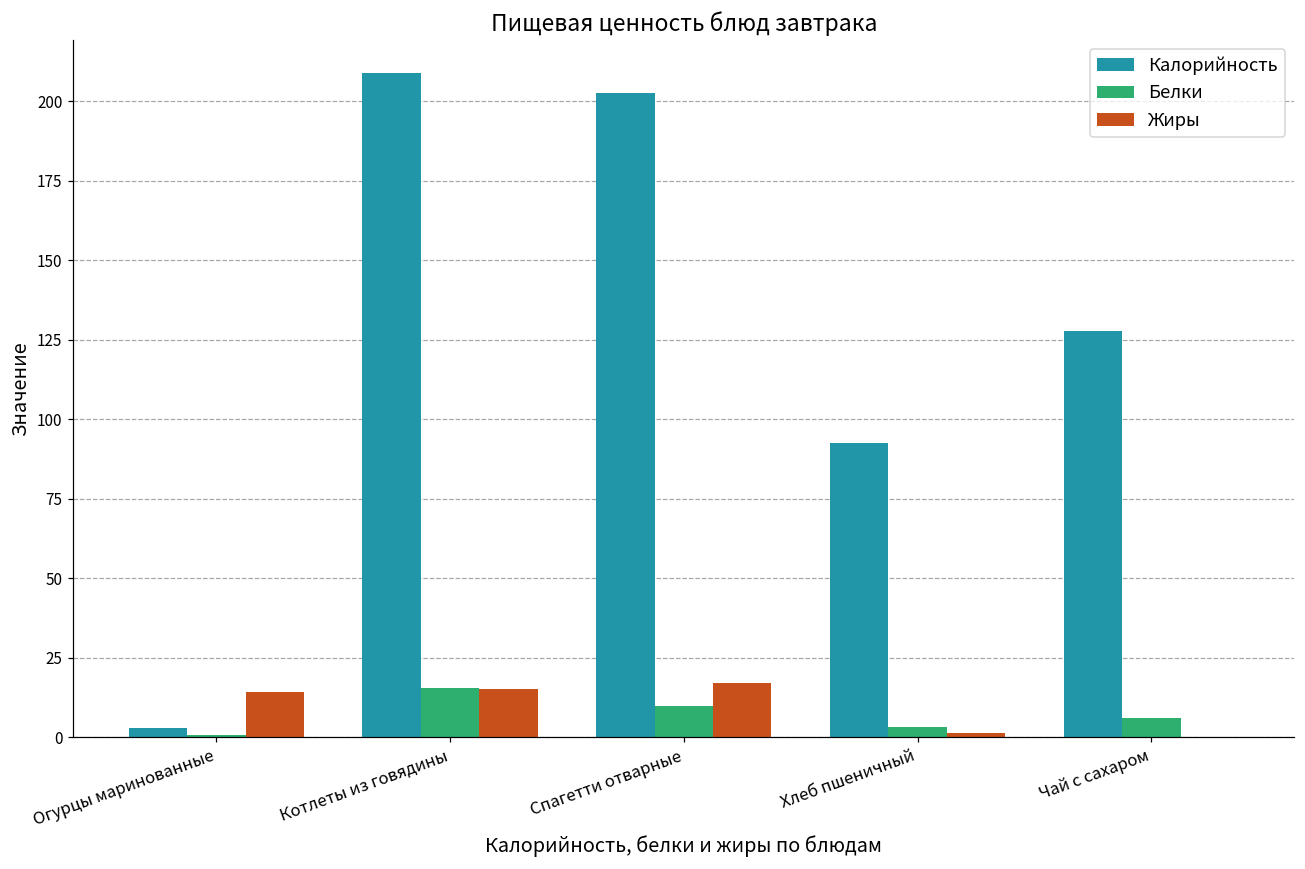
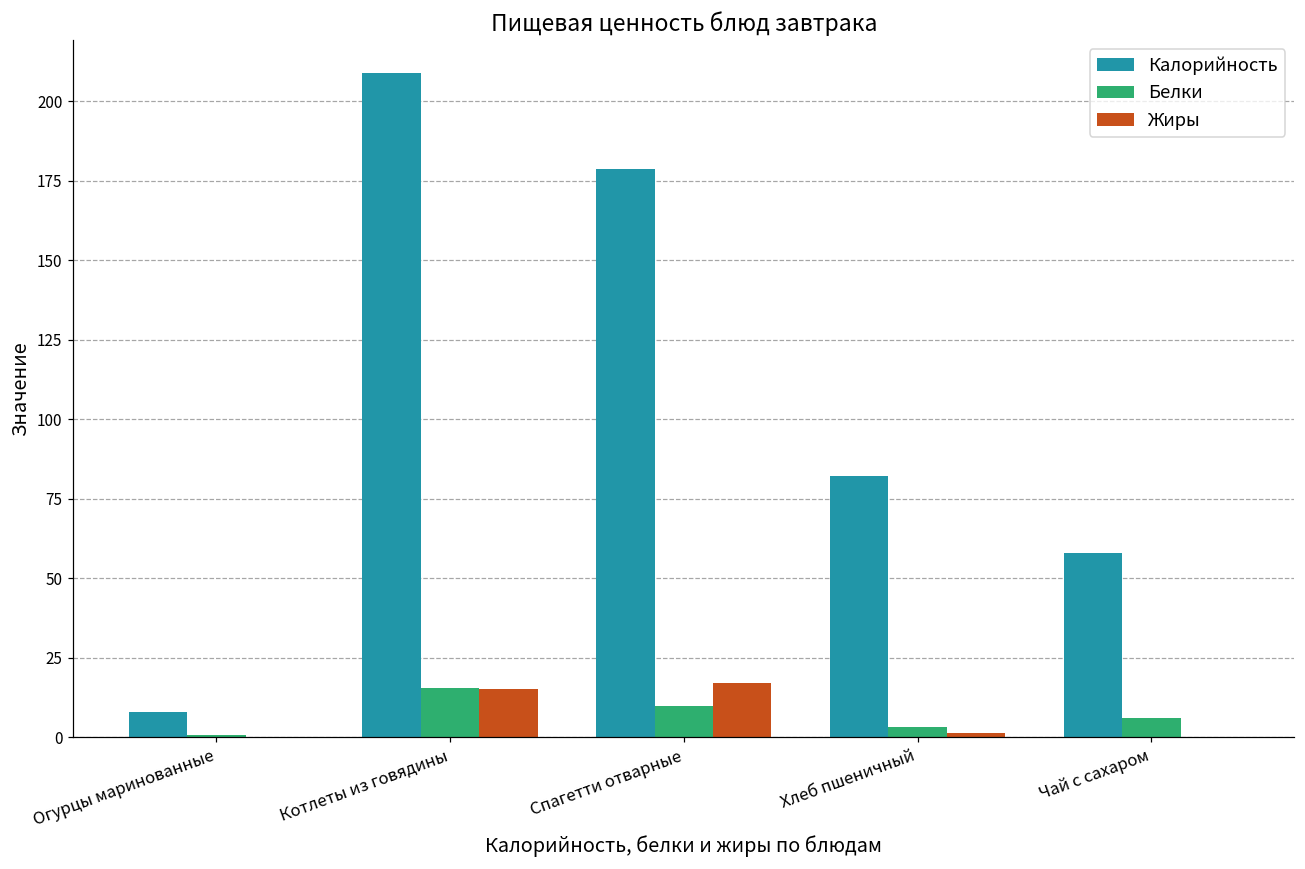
  {
    "Калорийность": {
-     "Огурцы маринованные": 3,
+     "Огурцы маринованные": 8,
      "Котлеты из говядины": 209,
-     "Спагетти отварные": 203,
-     "Хлеб пшеничный": 93,
-     "Чай с сахаром": 128
+     "Спагетти отварные": 179,
+     "Хлеб пшеничный": 82,
+     "Чай с сахаром": 58
    },
    "Белки": {
      "Котлеты из говядины": 16,
      "Спагетти отварные": 10,
      "Хлеб пшеничный": 3,
      "Чай с сахаром": 6
    },
    "Жиры": {
-     "Огурцы маринованные": 14,
+     "Огурцы маринованные": 0,
      "Котлеты из говядины": 15,
      "Спагетти отварные": 17,
      "Хлеб пшеничный": 1,
      "Чай с сахаром": 0
    }
  }
